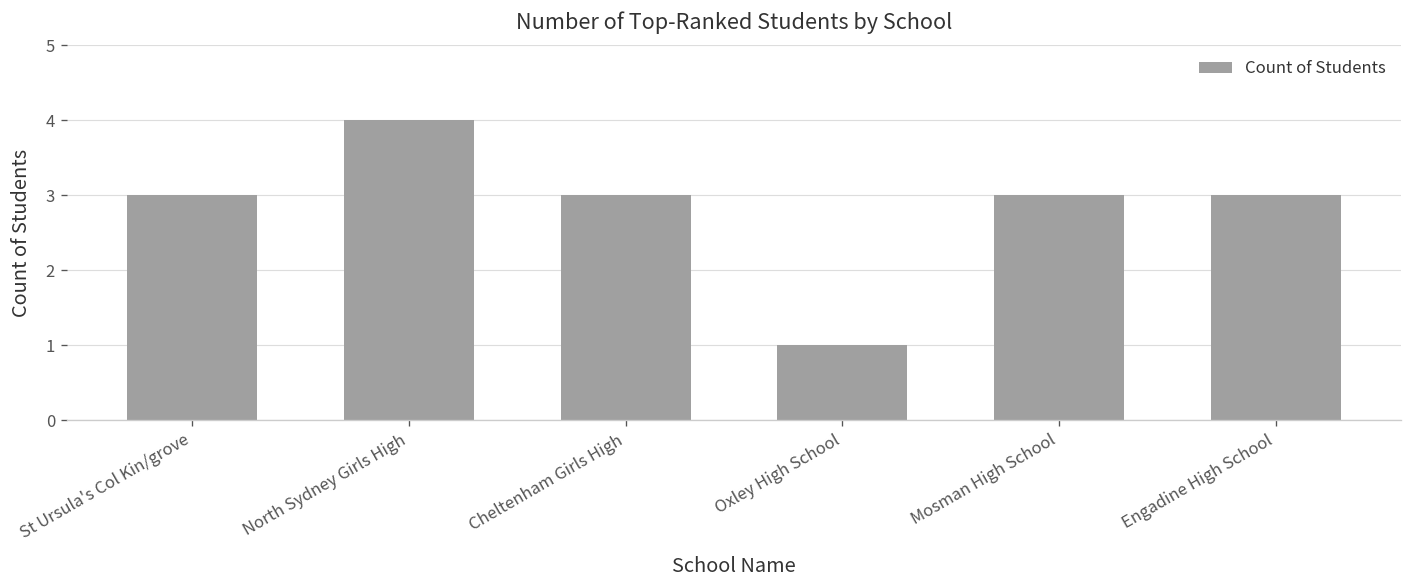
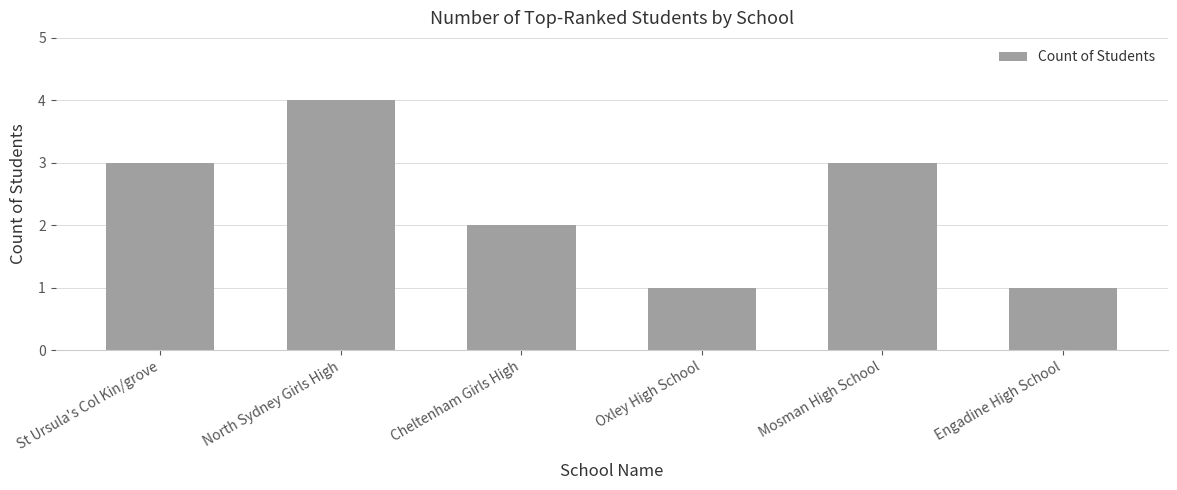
  {
    "St Ursula's Col Kin/grove": 3,
    "North Sydney Girls High": 4,
-   "Cheltenham Girls High": 3,
+   "Cheltenham Girls High": 2,
    "Oxley High School": 1,
    "Mosman High School": 3,
-   "Engadine High School": 3
+   "Engadine High School": 1
  }
